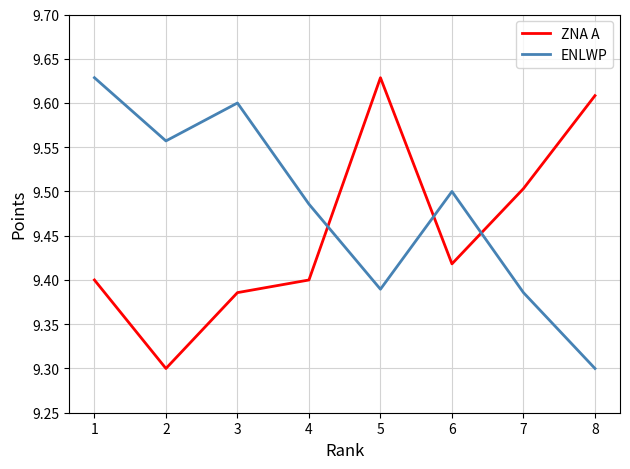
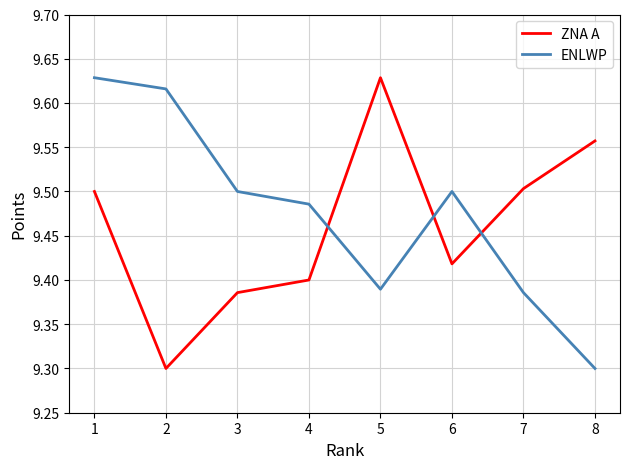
  {
    "ZNA A": {
-     "1": 9.4,
+     "1": 9.5,
      "2": 9.30,
      "3": 9.39,
      "4": 9.40,
      "5": 9.63,
      "6": 9.42,
      "7": 9.50,
-     "8": 9.61
+     "8": 9.56
    },
    "ENLWP": {
      "1": 9.63,
-     "2": 9.56,
-     "3": 9.6,
+     "2": 9.62,
+     "3": 9.5,
      "4": 9.49,
      "5": 9.39,
      "6": 9.50,
      "7": 9.39,
      "8": 9.30
    }
  }
